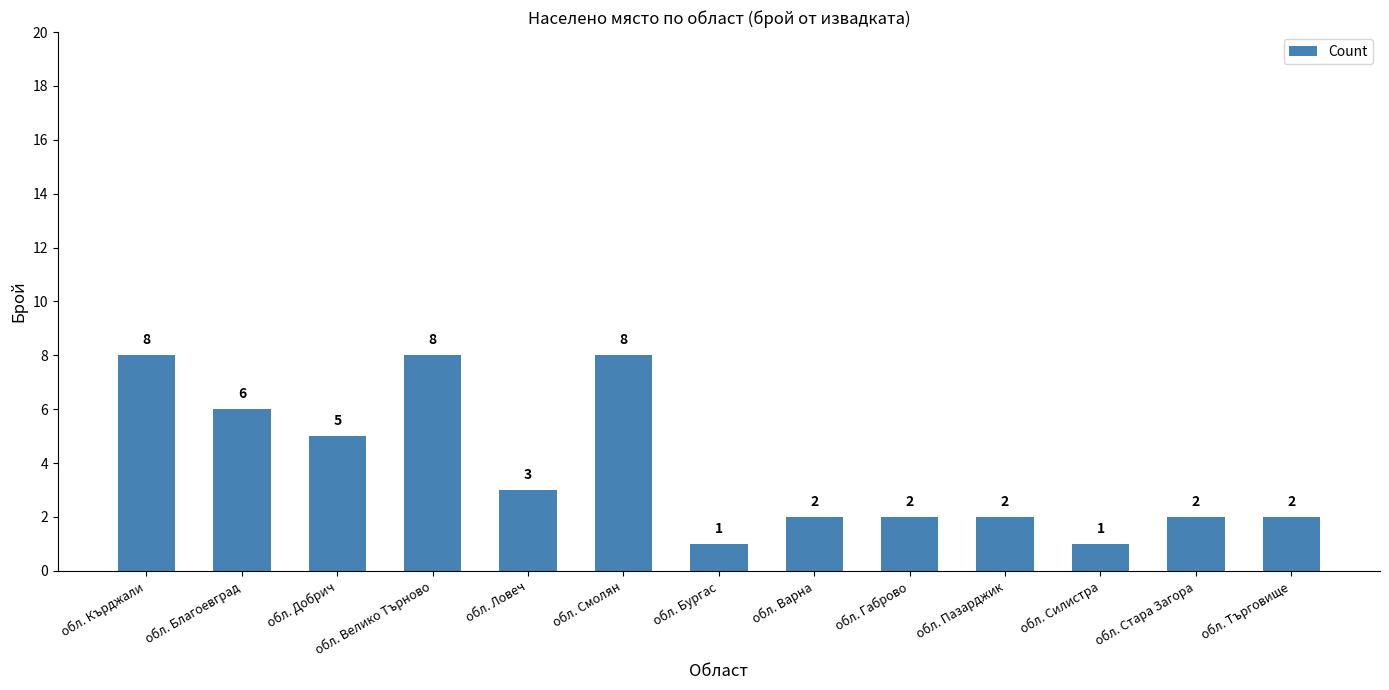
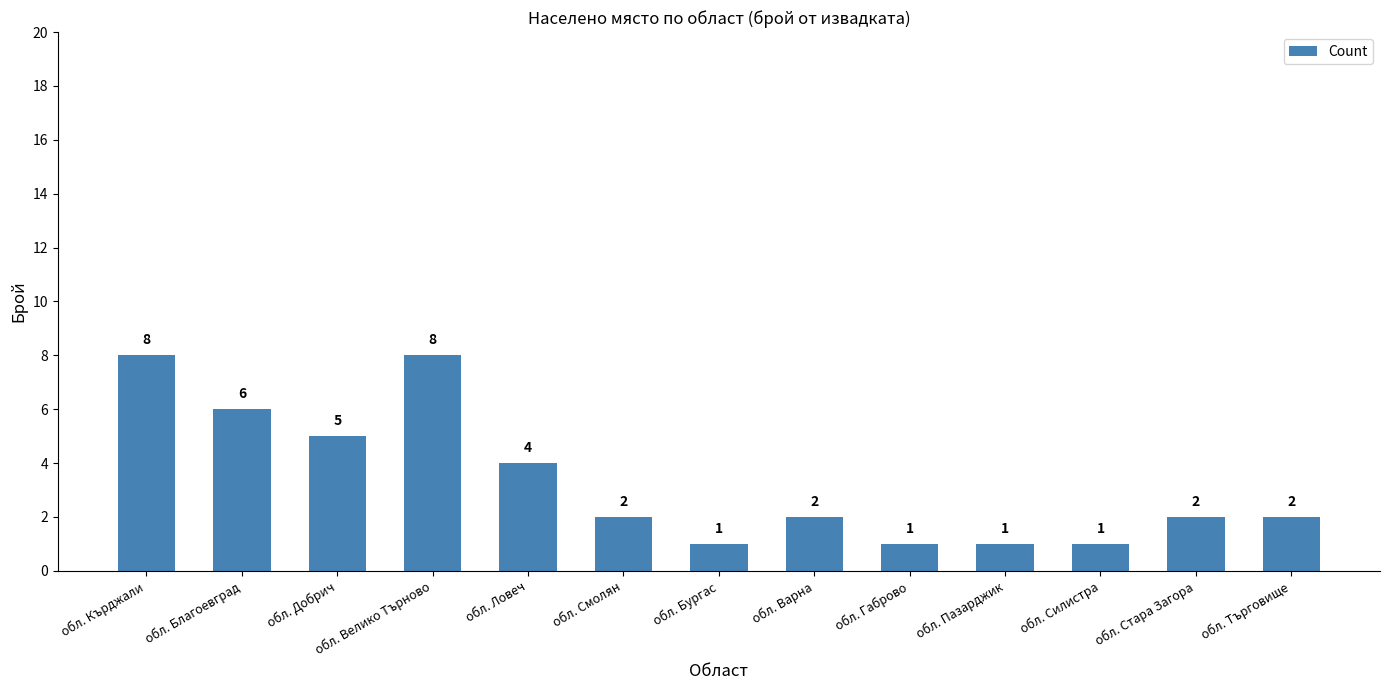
  {
    "обл. Кърджали": 8,
    "обл. Благоевград": 6,
    "обл. Добрич": 5,
    "обл. Велико Търново": 8,
-   "обл. Ловеч": 3,
-   "обл. Смолян": 8,
+   "обл. Ловеч": 4,
+   "обл. Смолян": 2,
    "обл. Бургас": 1,
    "обл. Варна": 2,
-   "обл. Габрово": 2,
-   "обл. Пазарджик": 2,
+   "обл. Габрово": 1,
+   "обл. Пазарджик": 1,
    "обл. Силистра": 1,
    "обл. Стара Загора": 2,
    "обл. Търговище": 2
  }
